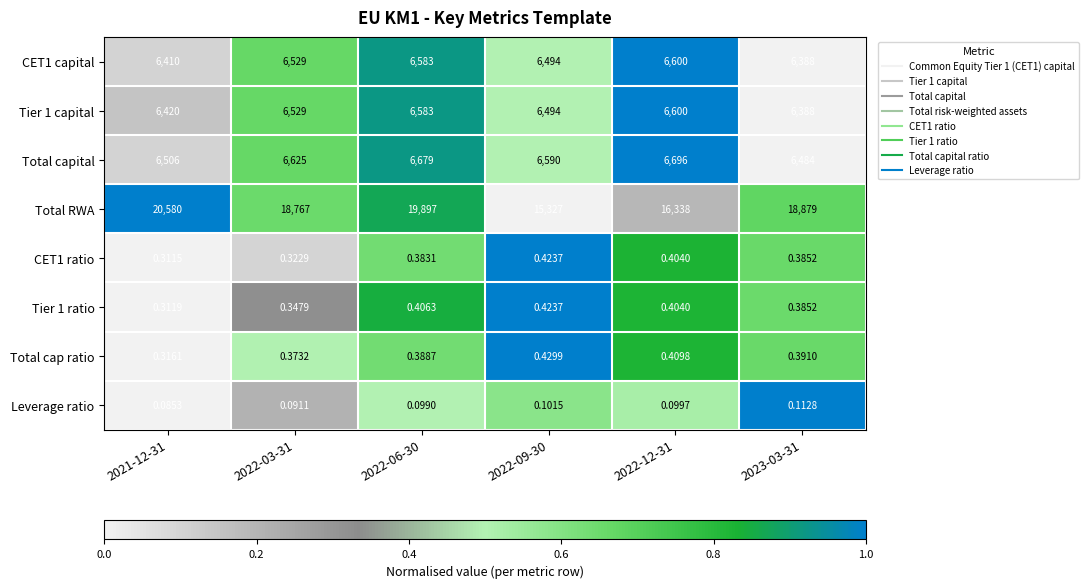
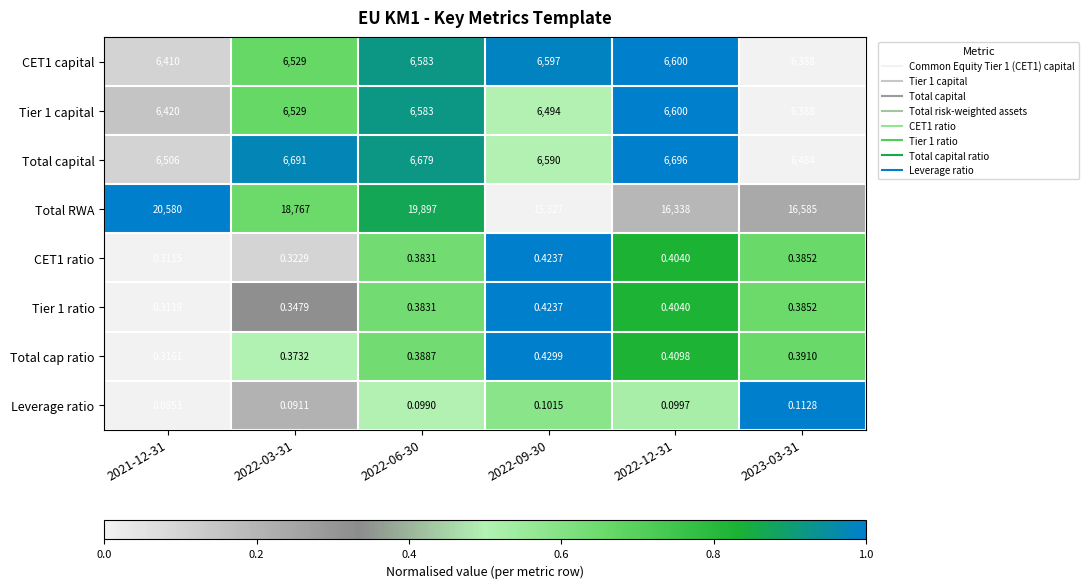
  {
    "CET1 capital": {
      "2022-03-31": "6,529",
      "2022-06-30": "6,583",
-     "2022-09-30": "6,494",
+     "2022-09-30": "6,597",
      "2022-12-31": "6,600"
    },
    "Tier 1 capital": {
      "2021-12-31": "6,420",
      "2022-03-31": "6,529",
      "2022-06-30": "6,583",
      "2022-09-30": "6,494",
      "2022-12-31": "6,600"
    },
    "Total capital": {
-     "2022-03-31": "6,625",
+     "2022-03-31": "6,691",
      "2022-06-30": "6,679",
      "2022-09-30": "6,590",
      "2022-12-31": "6,696"
    },
    "Total RWA": {
      "2021-12-31": "20,580",
      "2022-03-31": "18,767",
      "2022-06-30": "19,897",
      "2022-12-31": "16,338",
-     "2023-03-31": "18,879"
+     "2023-03-31": "16,585"
    },
    "CET1 ratio": {
      "2022-06-30": "0.3831",
      "2022-09-30": "0.4237",
      "2022-12-31": "0.4040",
      "2023-03-31": "0.3852"
    },
    "Tier 1 ratio": {
      "2022-03-31": "0.3479",
-     "2022-06-30": "0.4063",
+     "2022-06-30": "0.3831",
      "2022-09-30": "0.4237",
      "2022-12-31": "0.4040",
      "2023-03-31": "0.3852"
    },
    "Total cap ratio": {
      "2022-03-31": "0.3732",
      "2022-06-30": "0.3887",
      "2022-09-30": "0.4299",
      "2022-12-31": "0.4098",
      "2023-03-31": "0.3910"
    },
    "Leverage ratio": {
      "2022-03-31": "0.0911",
      "2022-06-30": "0.0990",
      "2022-09-30": "0.1015",
      "2022-12-31": "0.0997",
      "2023-03-31": "0.1128"
    }
  }
